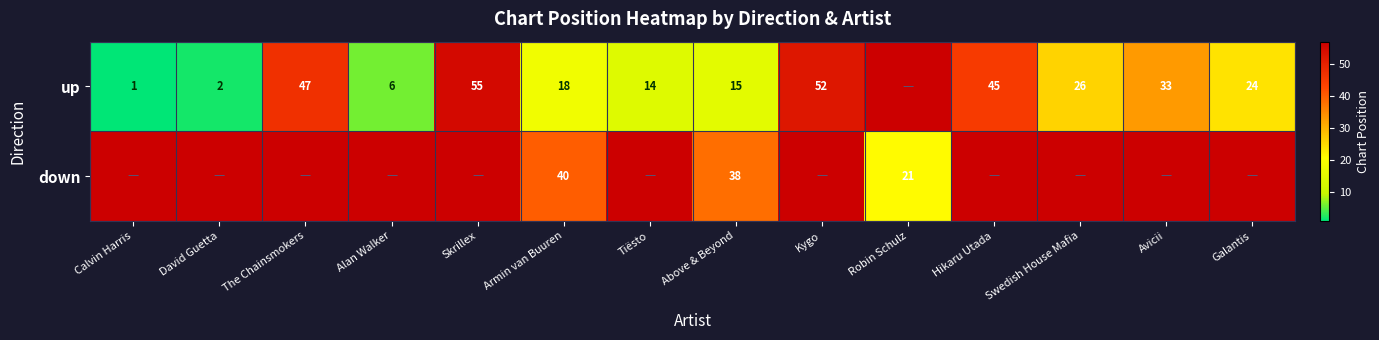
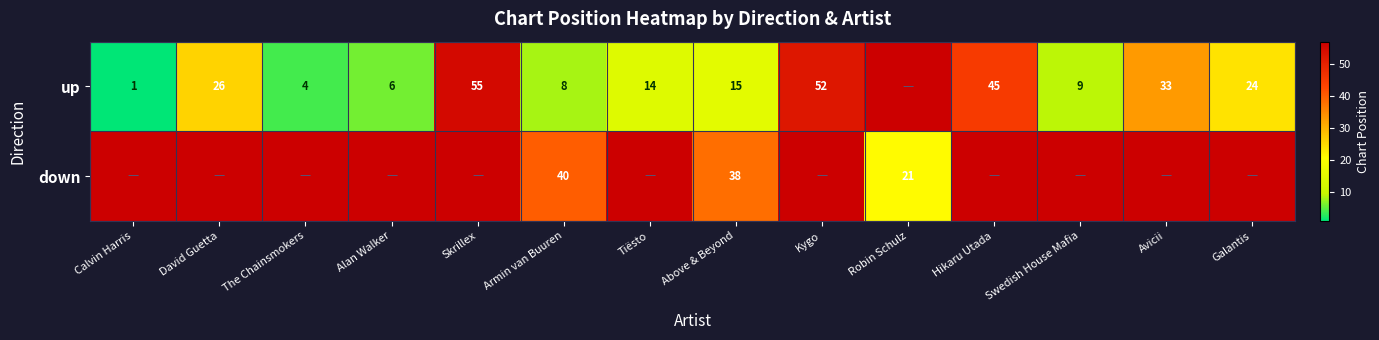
  {
    "up": {
      "Calvin Harris": 1,
-     "David Guetta": 2,
-     "The Chainsmokers": 47,
+     "David Guetta": 26,
+     "The Chainsmokers": 4,
      "Alan Walker": 6,
      "Skrillex": 55,
-     "Armin van Buuren": 18,
+     "Armin van Buuren": 8,
      "Tiësto": 14,
      "Above & Beyond": 15,
      "Kygo": 52,
      "Hikaru Utada": 45,
-     "Swedish House Mafia": 26,
+     "Swedish House Mafia": 9,
      "Avicii": 33,
      "Galantis": 24
    },
    "down": {
      "Armin van Buuren": 40,
      "Above & Beyond": 38,
      "Robin Schulz": 21
    }
  }
